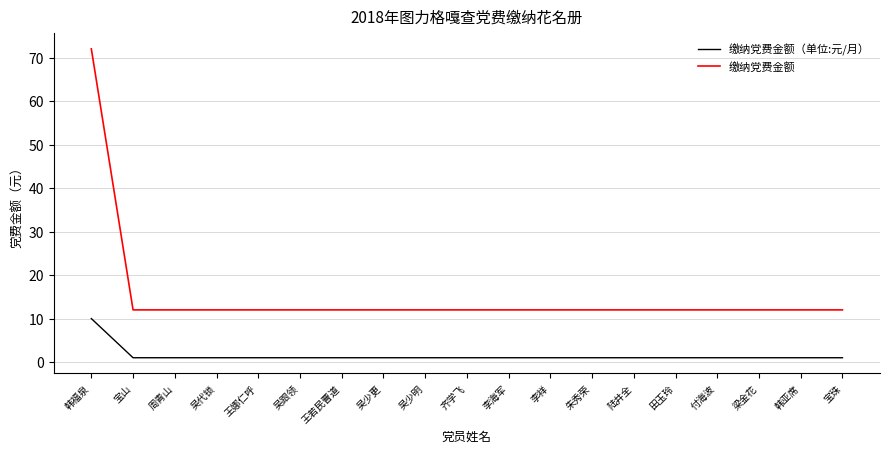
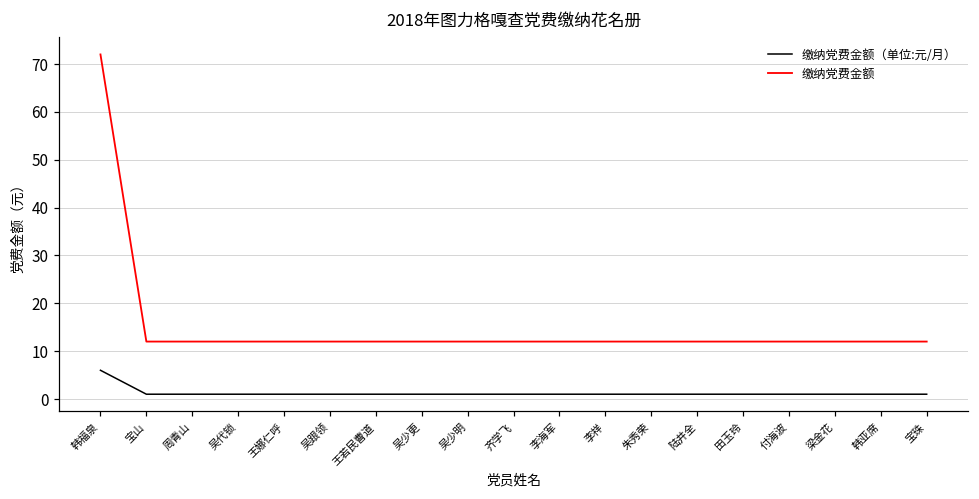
  {
    "缴纳党费金额（单位:元/月）": {
-     "韩福泉": 10,
+     "韩福泉": 6,
      "宝山": 1,
      "周青山": 1,
      "吴代锁": 1,
      "王娜仁呼": 1,
      "吴跟领": 1,
      "王若民曹道": 1,
      "吴少更": 1,
      "吴少明": 1,
      "齐学飞": 1,
      "李海军": 1,
      "李祥": 1,
      "朱秀荣": 1,
      "陆井全": 1,
      "田玉玲": 1,
      "付海波": 1,
      "梁金花": 1,
      "韩亚席": 1,
      "宝珠": 1
    },
    "缴纳党费金额": {
      "韩福泉": 72,
      "宝山": 12,
      "周青山": 12,
      "吴代锁": 12,
      "王娜仁呼": 12,
      "吴跟领": 12,
      "王若民曹道": 12,
      "吴少更": 12,
      "吴少明": 12,
      "齐学飞": 12,
      "李海军": 12,
      "李祥": 12,
      "朱秀荣": 12,
      "陆井全": 12,
      "田玉玲": 12,
      "付海波": 12,
      "梁金花": 12,
      "韩亚席": 12,
      "宝珠": 12
    }
  }
